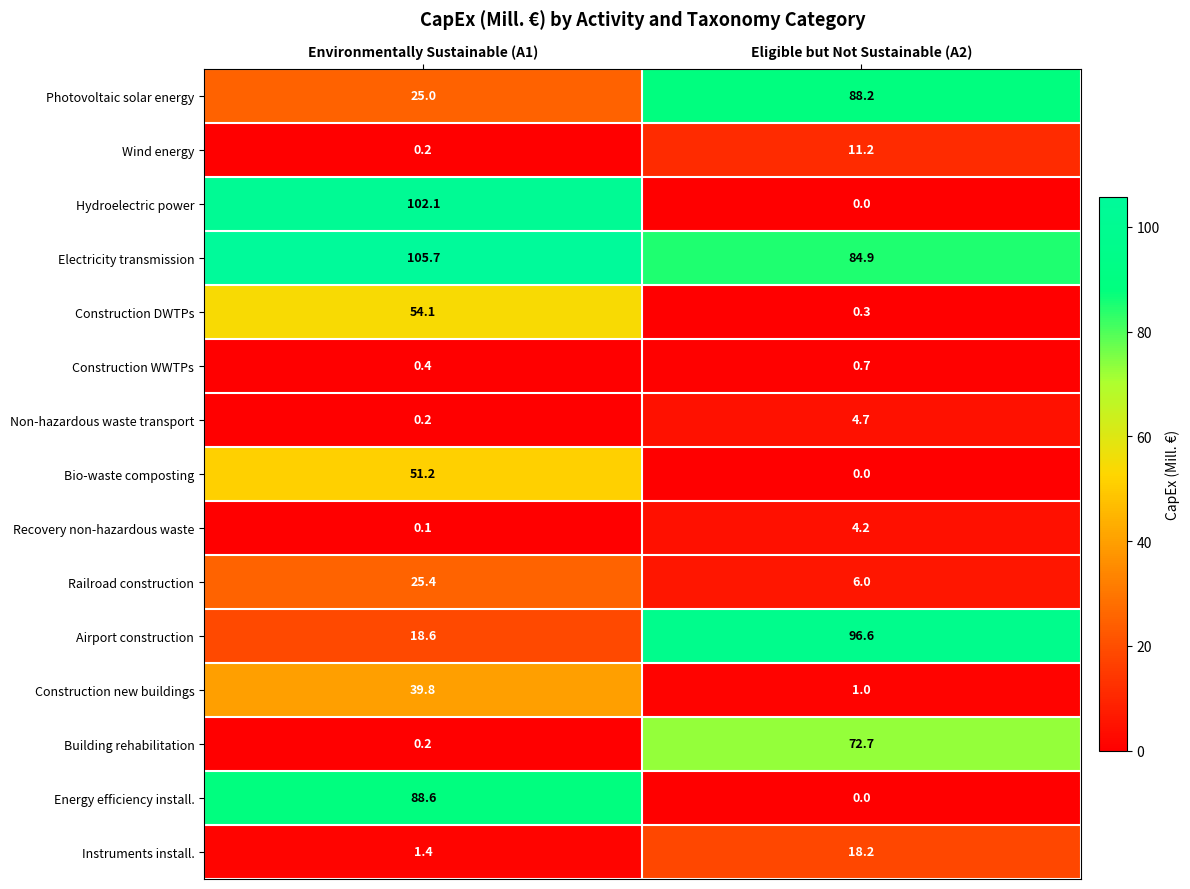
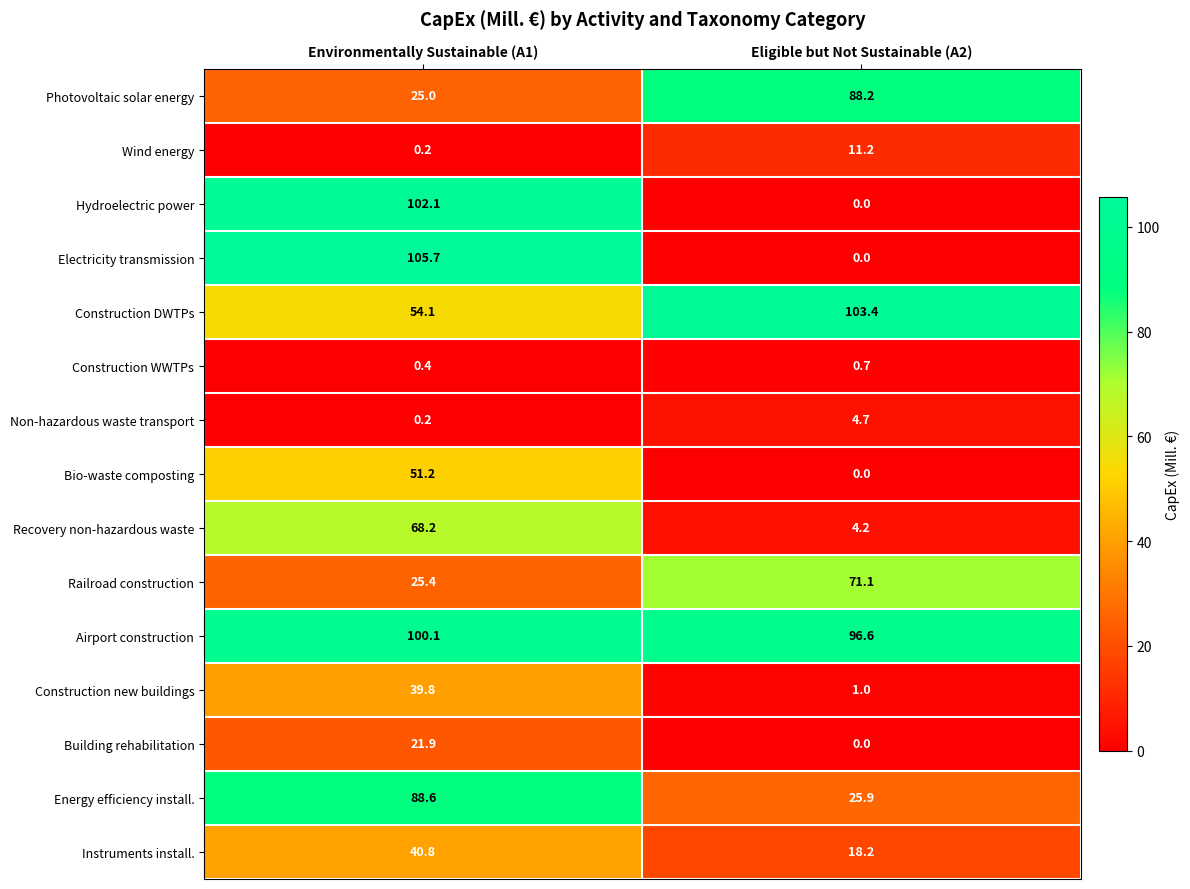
  {
    "Photovoltaic solar energy": {
      "Environmentally Sustainable (A1)": 25.0,
      "Eligible but Not Sustainable (A2)": 88.2
    },
    "Wind energy": {
      "Environmentally Sustainable (A1)": 0.2,
      "Eligible but Not Sustainable (A2)": 11.2
    },
    "Hydroelectric power": {
      "Environmentally Sustainable (A1)": 102.1,
      "Eligible but Not Sustainable (A2)": 0.0
    },
    "Electricity transmission": {
      "Environmentally Sustainable (A1)": 105.7,
-     "Eligible but Not Sustainable (A2)": 84.9
+     "Eligible but Not Sustainable (A2)": 0.0
    },
    "Construction DWTPs": {
      "Environmentally Sustainable (A1)": 54.1,
-     "Eligible but Not Sustainable (A2)": 0.3
+     "Eligible but Not Sustainable (A2)": 103.4
    },
    "Construction WWTPs": {
      "Environmentally Sustainable (A1)": 0.4,
      "Eligible but Not Sustainable (A2)": 0.7
    },
    "Non-hazardous waste transport": {
      "Environmentally Sustainable (A1)": 0.2,
      "Eligible but Not Sustainable (A2)": 4.7
    },
    "Bio-waste composting": {
      "Environmentally Sustainable (A1)": 51.2,
      "Eligible but Not Sustainable (A2)": 0.0
    },
    "Recovery non-hazardous waste": {
-     "Environmentally Sustainable (A1)": 0.1,
+     "Environmentally Sustainable (A1)": 68.2,
      "Eligible but Not Sustainable (A2)": 4.2
    },
    "Railroad construction": {
      "Environmentally Sustainable (A1)": 25.4,
-     "Eligible but Not Sustainable (A2)": 6.0
+     "Eligible but Not Sustainable (A2)": 71.1
    },
    "Airport construction": {
-     "Environmentally Sustainable (A1)": 18.6,
+     "Environmentally Sustainable (A1)": 100.1,
      "Eligible but Not Sustainable (A2)": 96.6
    },
    "Construction new buildings": {
      "Environmentally Sustainable (A1)": 39.8,
      "Eligible but Not Sustainable (A2)": 1.0
    },
    "Building rehabilitation": {
-     "Environmentally Sustainable (A1)": 0.2,
-     "Eligible but Not Sustainable (A2)": 72.7
+     "Environmentally Sustainable (A1)": 21.9,
+     "Eligible but Not Sustainable (A2)": 0.0
    },
    "Energy efficiency install.": {
      "Environmentally Sustainable (A1)": 88.6,
-     "Eligible but Not Sustainable (A2)": 0.0
+     "Eligible but Not Sustainable (A2)": 25.9
    },
    "Instruments install.": {
-     "Environmentally Sustainable (A1)": 1.4,
+     "Environmentally Sustainable (A1)": 40.8,
      "Eligible but Not Sustainable (A2)": 18.2
    }
  }
